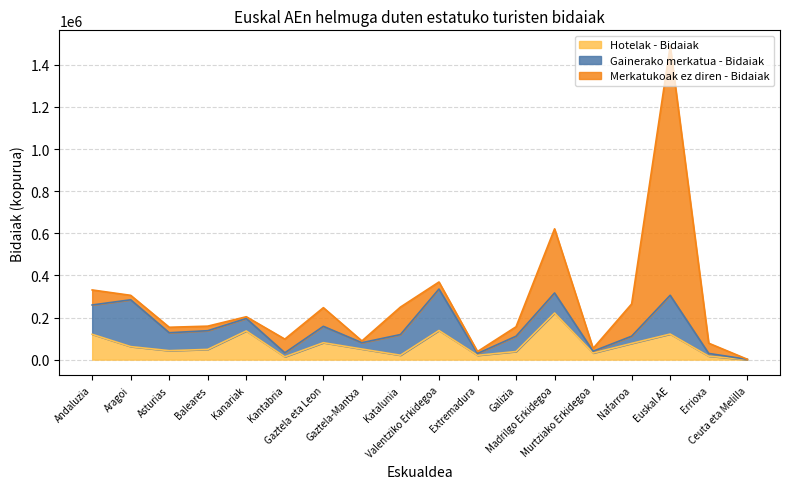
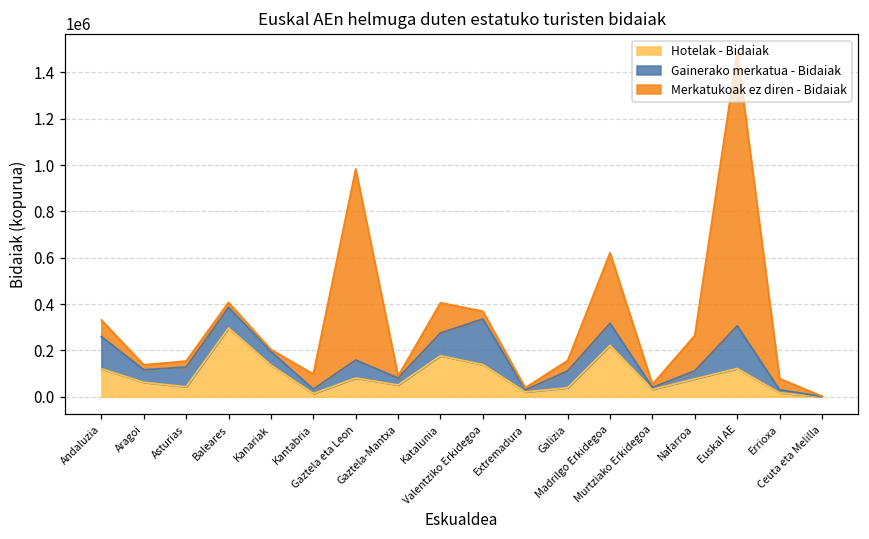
  {
    "Hotelak - Bidaiak": {
      "Andaluzia": 120000,
      "Aragoi": 60000,
      "Asturias": 40000,
-     "Baleares": 50000,
+     "Baleares": 300000,
      "Kanariak": 140000,
      "Kantabria": 10000,
      "Gaztela eta Leon": 80000,
      "Gaztela-Mantxa": 50000,
-     "Katalunia": 20000,
+     "Katalunia": 180000,
      "Valentziko Erkidegoa": 140000,
      "Galizia": 40000,
      "Madrilgo Erkidegoa": 220000,
      "Nafarroa": 80000,
      "Euskal AE": 120000,
      "Errioxa": 20000
    },
    "Gainerako merkatua - Bidaiak": {
      "Andaluzia": 140000,
-     "Aragoi": 220000,
+     "Aragoi": 50000,
      "Asturias": 90000,
      "Baleares": 90000,
      "Kantabria": 20000,
      "Gaztela eta Leon": 80000,
      "Katalunia": 100000,
      "Valentziko Erkidegoa": 200000,
      "Galizia": 70000,
      "Madrilgo Erkidegoa": 100000,
      "Nafarroa": 30000,
      "Euskal AE": 180000,
      "Errioxa": 10000
    },
    "Merkatukoak ez diren - Bidaiak": {
      "Andaluzia": 70000,
      "Aragoi": 20000,
      "Asturias": 30000,
      "Baleares": 20000,
      "Kantabria": 70000,
-     "Gaztela eta Leon": 90000,
+     "Gaztela eta Leon": 820000,
      "Katalunia": 130000,
      "Valentziko Erkidegoa": 30000,
      "Galizia": 40000,
      "Madrilgo Erkidegoa": 300000,
      "Murtziako Erkidegoa": 10000,
      "Nafarroa": 150000,
      "Errioxa": 50000
    }
  }
